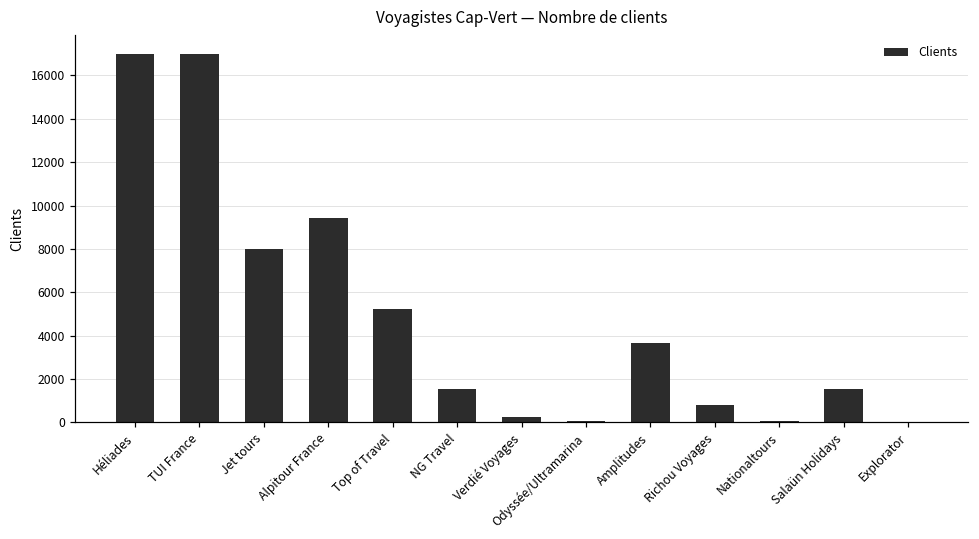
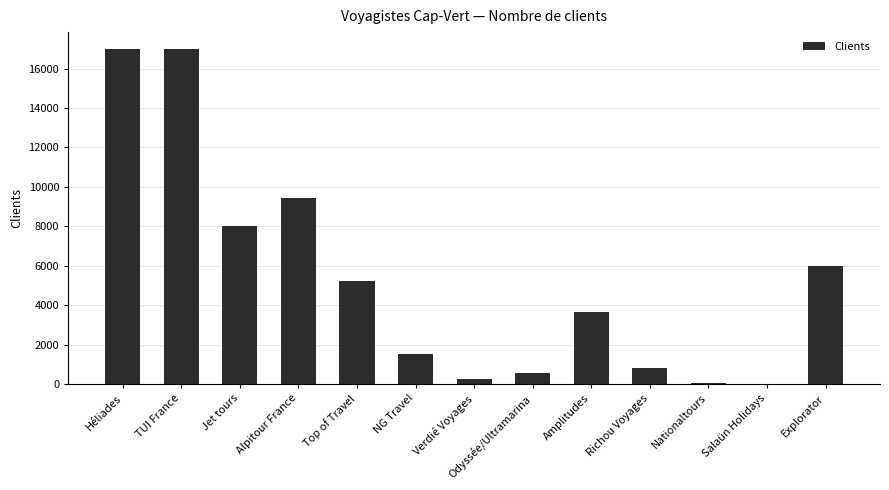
  {
    "Héliades": 17000,
    "TUI France": 17000,
    "Jet tours": 8000,
    "Alpitour France": 9400,
    "Top of Travel": 5200,
    "NG Travel": 1500,
    "Verdié Voyages": 300,
-   "Odyssée/Ultramarina": 100,
+   "Odyssée/Ultramarina": 600,
    "Amplitudes": 3600,
    "Richou Voyages": 800,
-   "Salaün Holidays": 1500,
-   "Explorator": 0
+   "Salaün Holidays": 0,
+   "Explorator": 6000
  }
